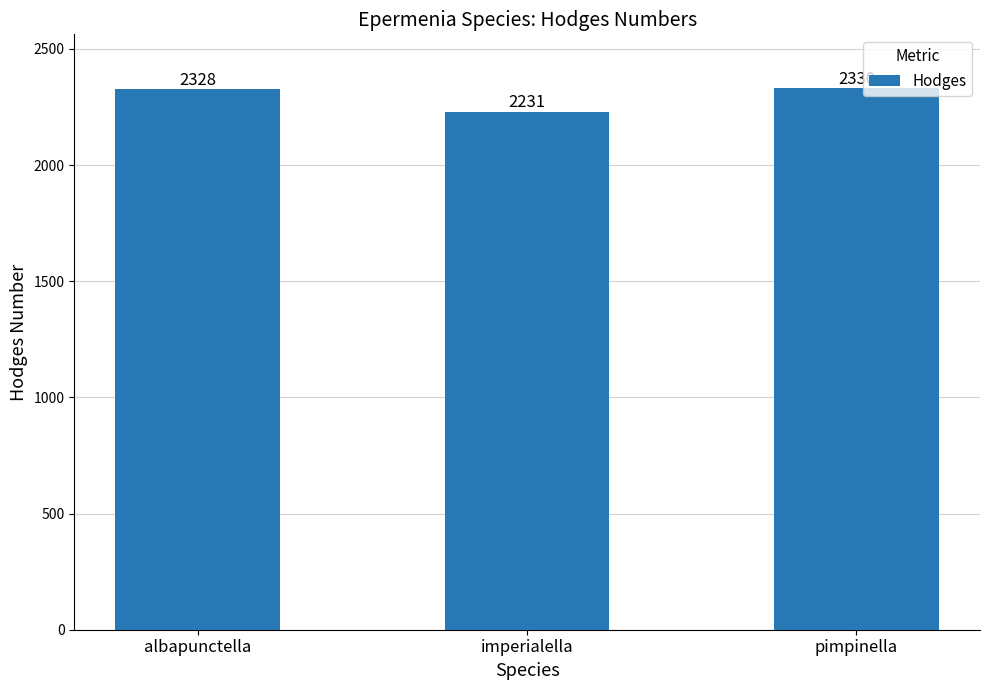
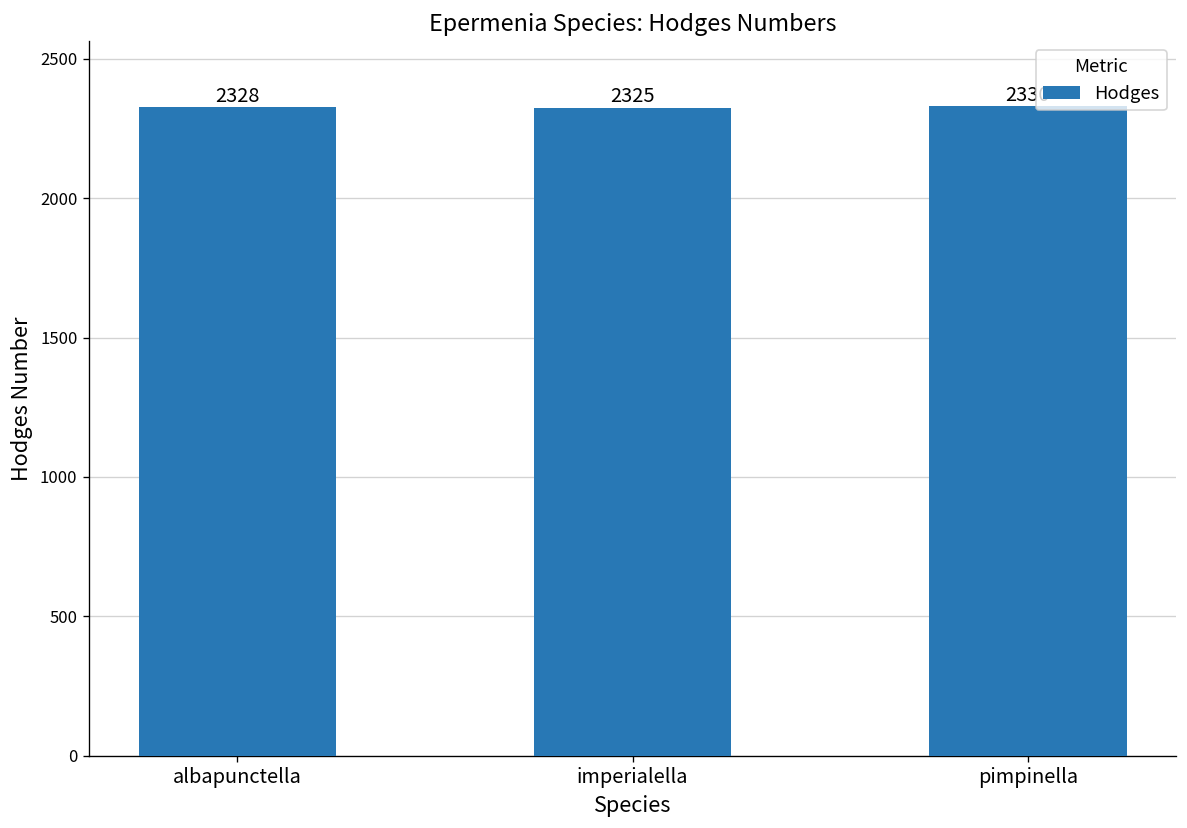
  {
    "albapunctella": 2328,
-   "imperialella": 2231
+   "imperialella": 2325
  }
